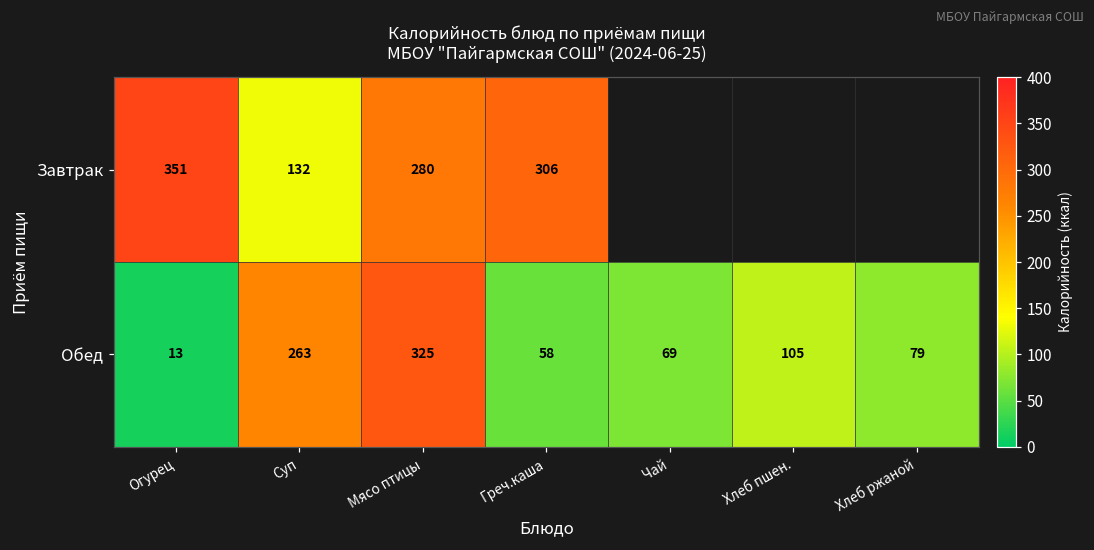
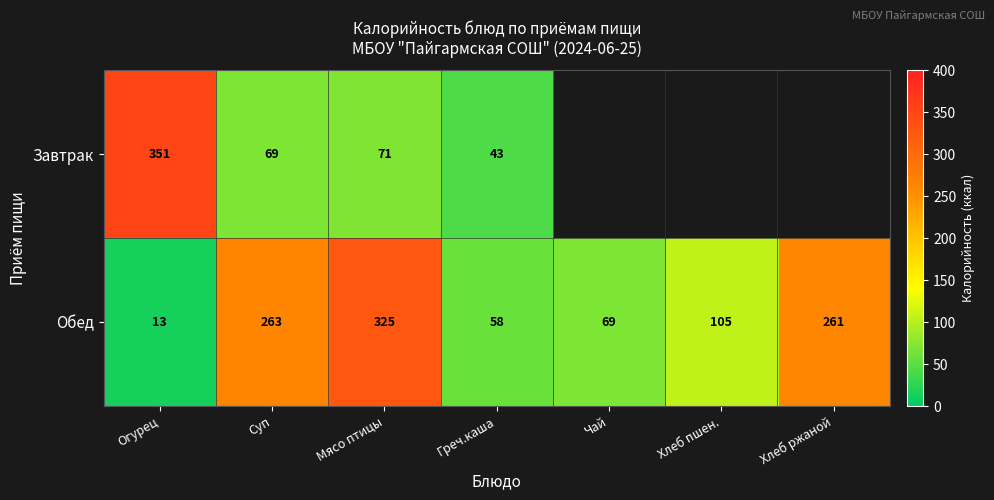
  {
    "Завтрак": {
      "Огурец": 351,
-     "Суп": 132,
-     "Мясо птицы": 280,
-     "Греч.каша": 306
+     "Суп": 69,
+     "Мясо птицы": 71,
+     "Греч.каша": 43
    },
    "Обед": {
      "Огурец": 13,
      "Суп": 263,
      "Мясо птицы": 325,
      "Греч.каша": 58,
      "Чай": 69,
      "Хлеб пшен.": 105,
-     "Хлеб ржаной": 79
+     "Хлеб ржаной": 261
    }
  }
